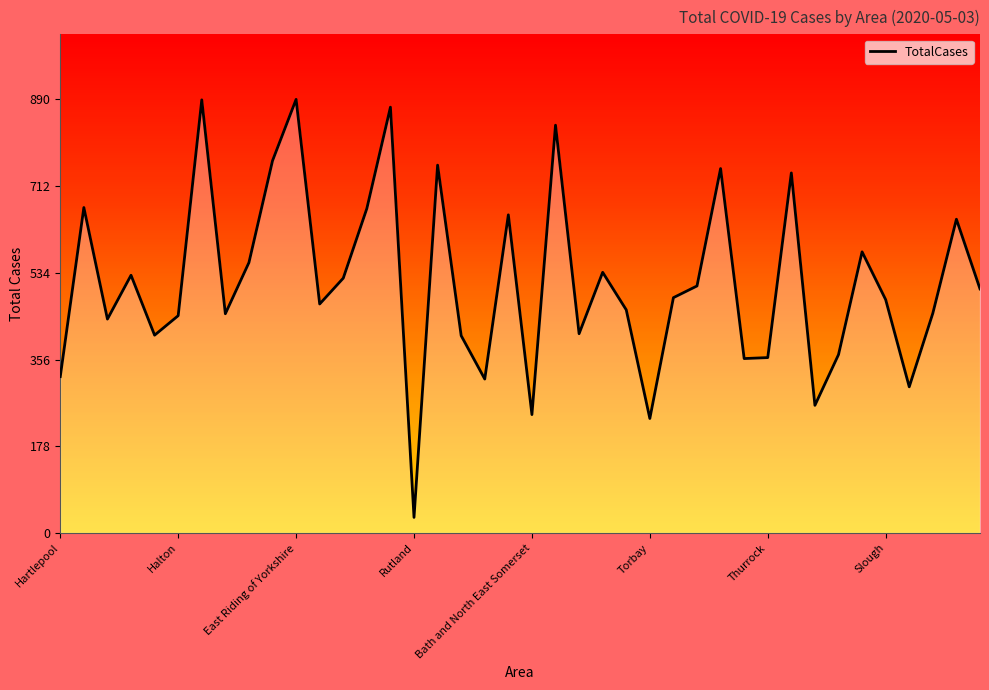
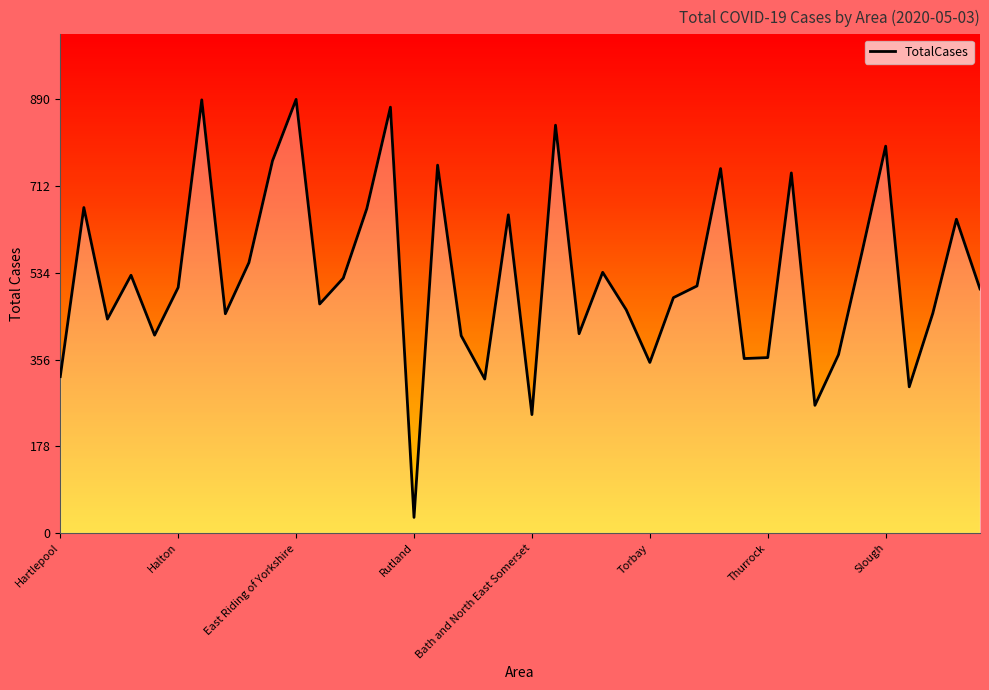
  {
    "Hartlepool": 320,
-   "Halton": 450,
+   "Halton": 500,
    "East Riding of Yorkshire": 890,
    "Rutland": 30,
    "Bath and North East Somerset": 240,
-   "Torbay": 240,
+   "Torbay": 350,
    "Thurrock": 360,
-   "Slough": 480
+   "Slough": 790
  }
